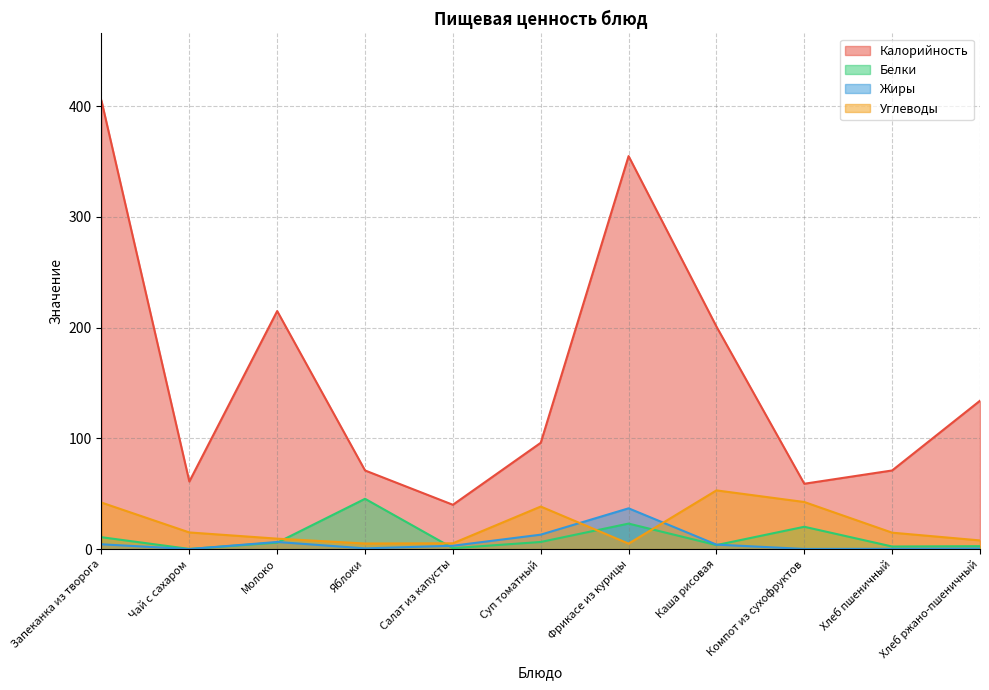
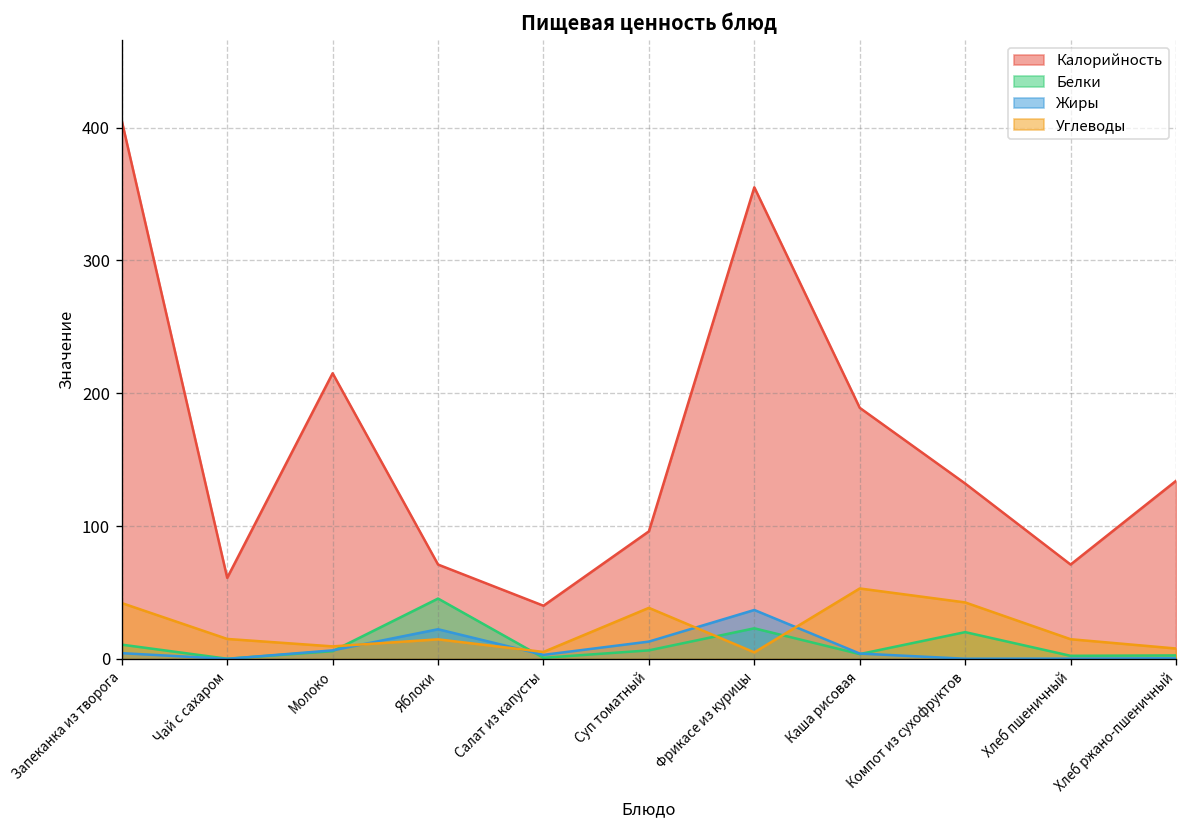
  {
    "Калорийность": {
      "Запеканка из творога": 405,
      "Чай с сахаром": 61,
      "Молоко": 215,
      "Яблоки": 71,
      "Салат из капусты": 40,
      "Суп томатный": 96,
      "Фрикасе из курицы": 355,
-     "Каша рисовая": 201,
-     "Компот из сухофруктов": 59,
+     "Каша рисовая": 189,
+     "Компот из сухофруктов": 132,
      "Хлеб пшеничный": 71,
      "Хлеб ржано-пшеничный": 134
    },
    "Белки": {
      "Запеканка из творога": 11,
      "Яблоки": 45,
      "Суп томатный": 6,
      "Фрикасе из курицы": 23,
      "Компот из сухофруктов": 20
    },
    "Жиры": {
      "Запеканка из творога": 4,
-     "Яблоки": 1,
+     "Яблоки": 22,
      "Суп томатный": 13,
      "Фрикасе из курицы": 37,
      "Компот из сухофруктов": 0
    },
    "Углеводы": {
      "Запеканка из творога": 42,
      "Чай с сахаром": 15,
      "Молоко": 9,
-     "Яблоки": 5,
+     "Яблоки": 15,
      "Суп томатный": 38,
      "Фрикасе из курицы": 5,
      "Каша рисовая": 53,
      "Компот из сухофруктов": 43,
      "Хлеб пшеничный": 15,
      "Хлеб ржано-пшеничный": 8
    }
  }
